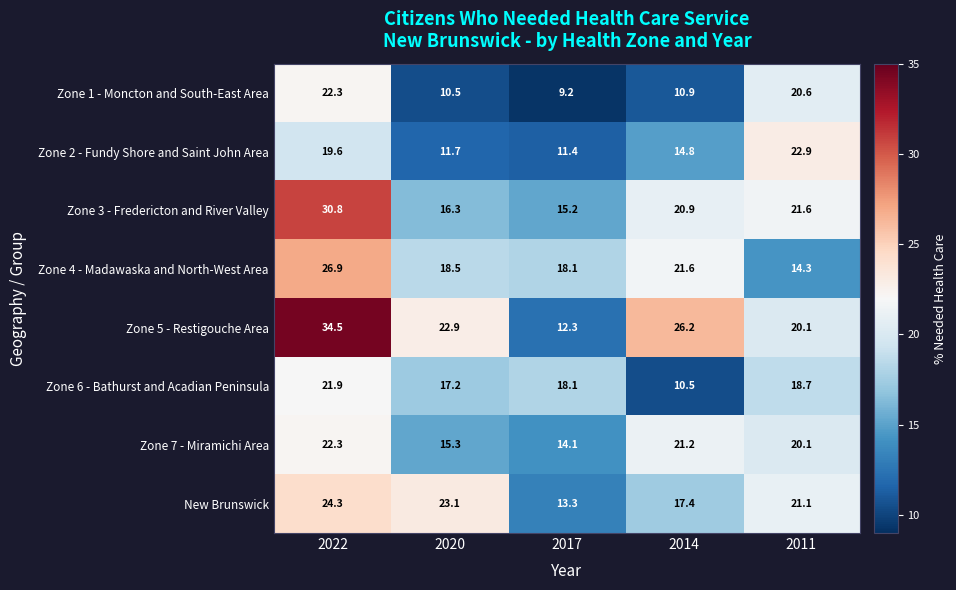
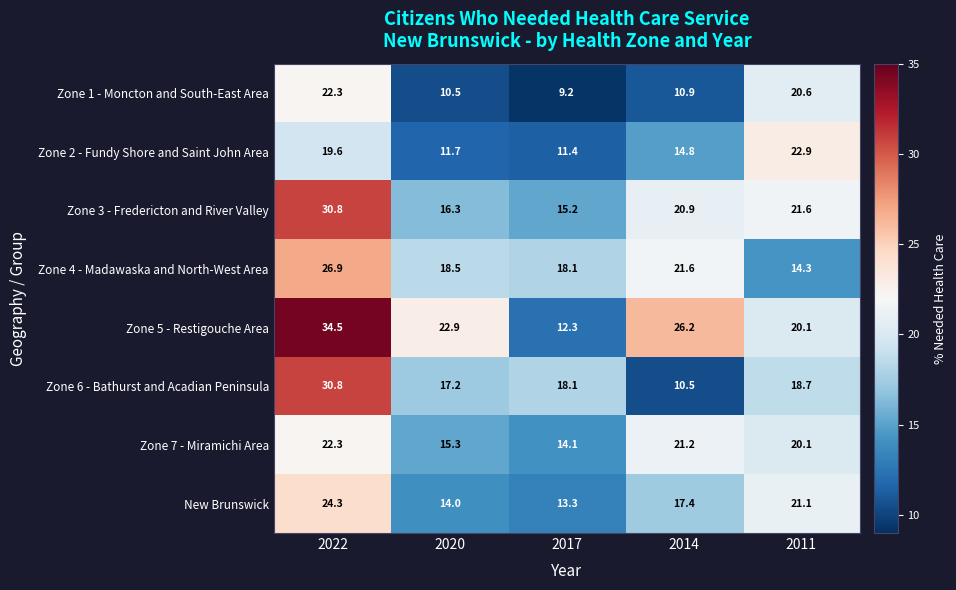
  {
    "Zone 1 - Moncton and South-East Area": {
      "2022": 22.3,
      "2020": 10.5,
      "2017": 9.2,
      "2014": 10.9,
      "2011": 20.6
    },
    "Zone 2 - Fundy Shore and Saint John Area": {
      "2022": 19.6,
      "2020": 11.7,
      "2017": 11.4,
      "2014": 14.8,
      "2011": 22.9
    },
    "Zone 3 - Fredericton and River Valley": {
      "2022": 30.8,
      "2020": 16.3,
      "2017": 15.2,
      "2014": 20.9,
      "2011": 21.6
    },
    "Zone 4 - Madawaska and North-West Area": {
      "2022": 26.9,
      "2020": 18.5,
      "2017": 18.1,
      "2014": 21.6,
      "2011": 14.3
    },
    "Zone 5 - Restigouche Area": {
      "2022": 34.5,
      "2020": 22.9,
      "2017": 12.3,
      "2014": 26.2,
      "2011": 20.1
    },
    "Zone 6 - Bathurst and Acadian Peninsula": {
-     "2022": 21.9,
+     "2022": 30.8,
      "2020": 17.2,
      "2017": 18.1,
      "2014": 10.5,
      "2011": 18.7
    },
    "Zone 7 - Miramichi Area": {
      "2022": 22.3,
      "2020": 15.3,
      "2017": 14.1,
      "2014": 21.2,
      "2011": 20.1
    },
    "New Brunswick": {
      "2022": 24.3,
-     "2020": 23.1,
+     "2020": 14.0,
      "2017": 13.3,
      "2014": 17.4,
      "2011": 21.1
    }
  }
